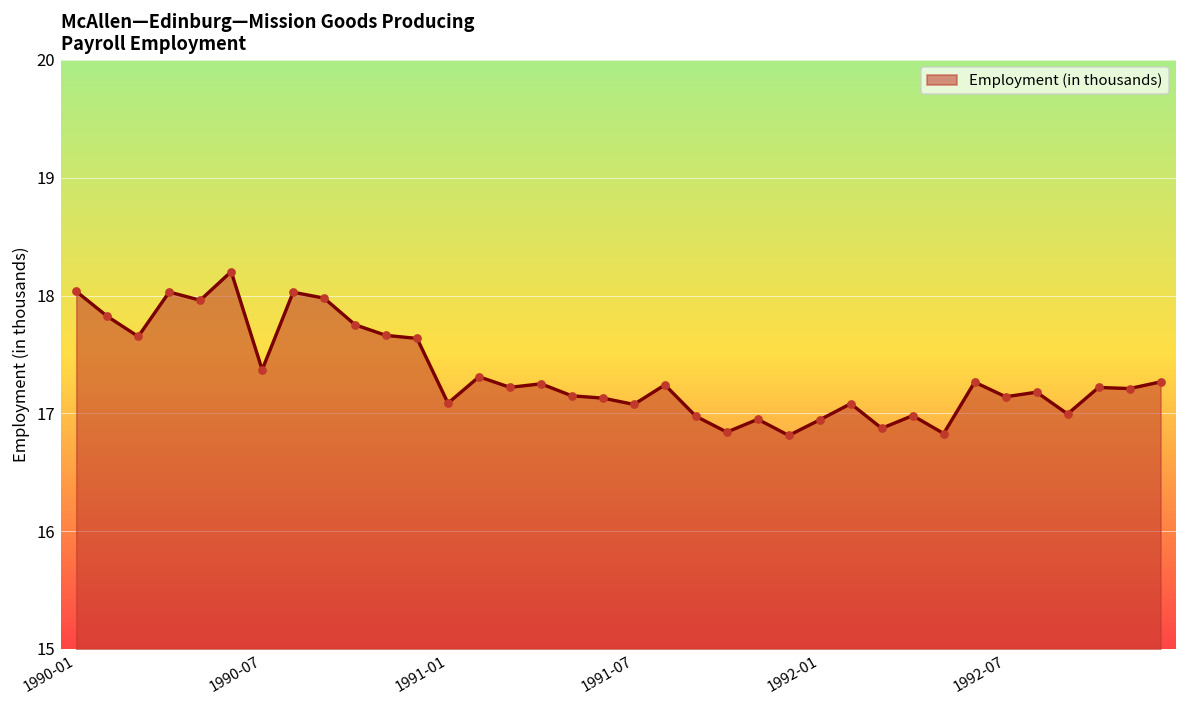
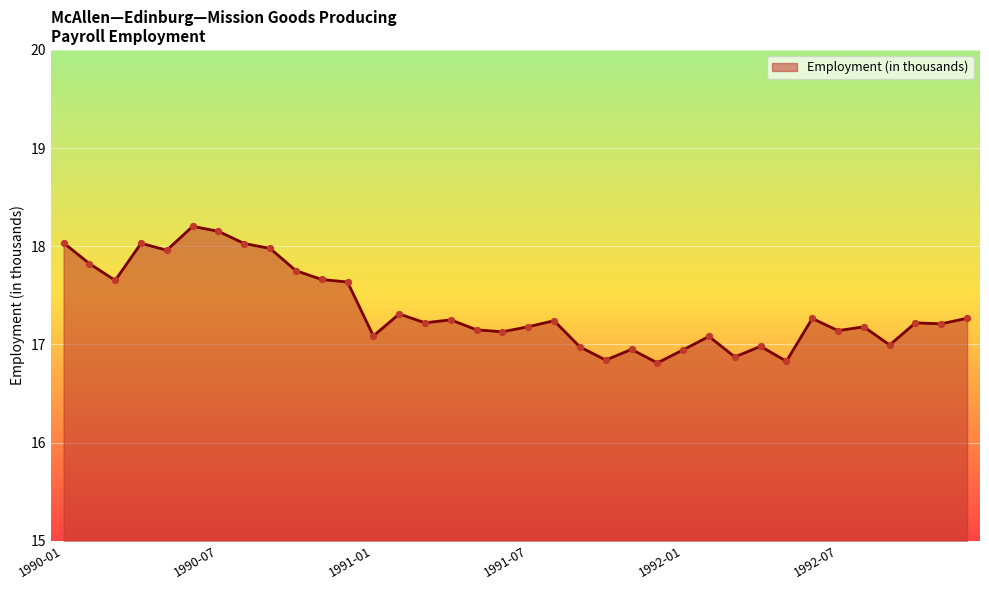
  {
    "1990-01": 18.0,
-   "1990-07": 17.4,
+   "1990-07": 18.2,
    "1991-01": 17.1,
-   "1991-07": 17.1,
+   "1991-07": 17.2,
    "1992-01": 16.9,
    "1992-07": 17.1
  }
